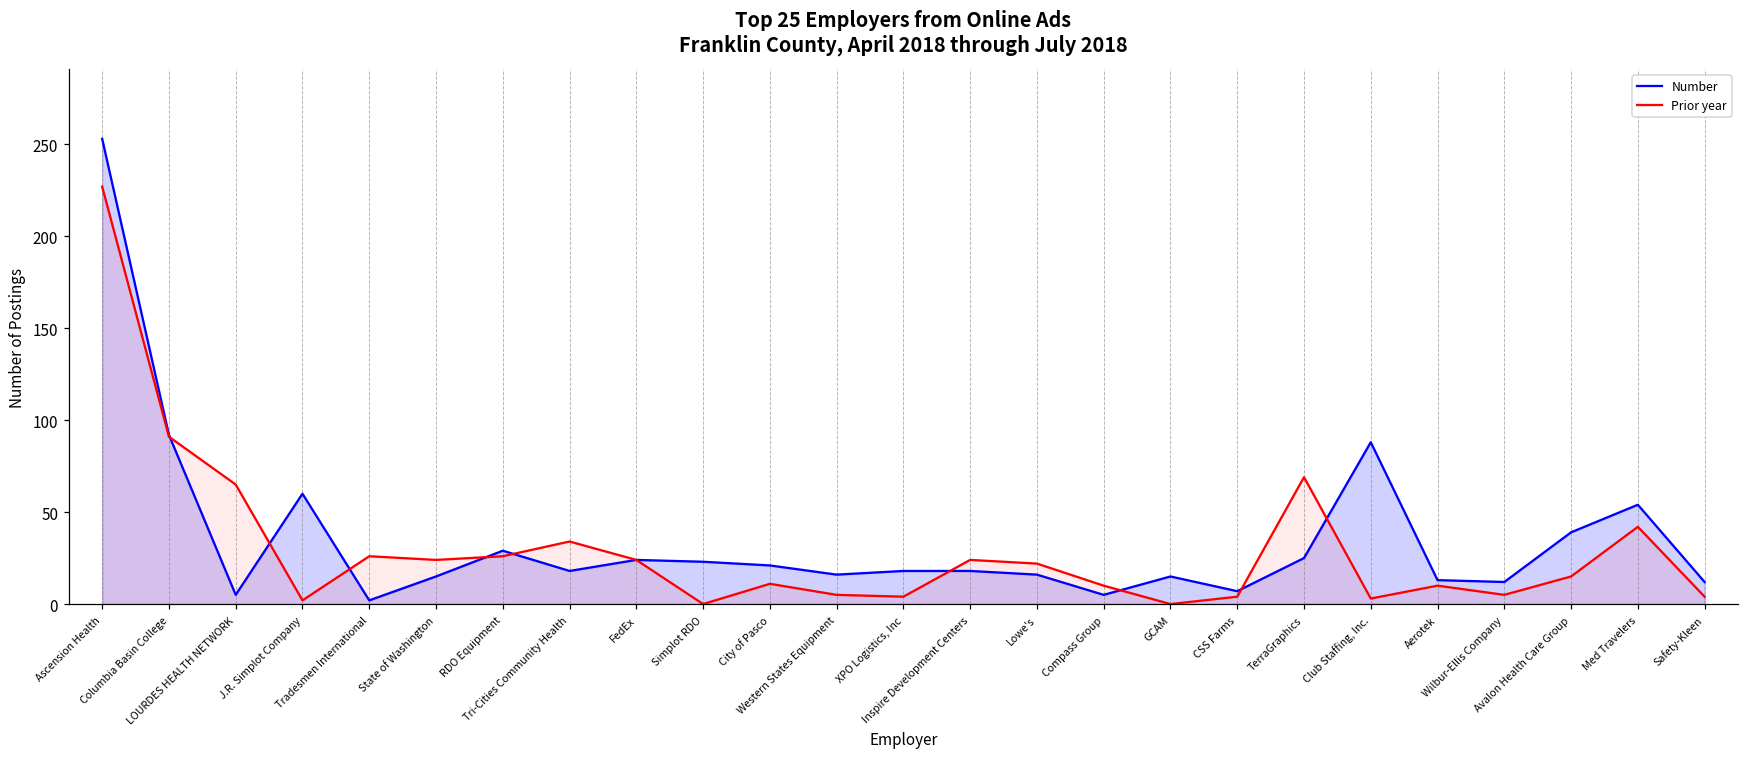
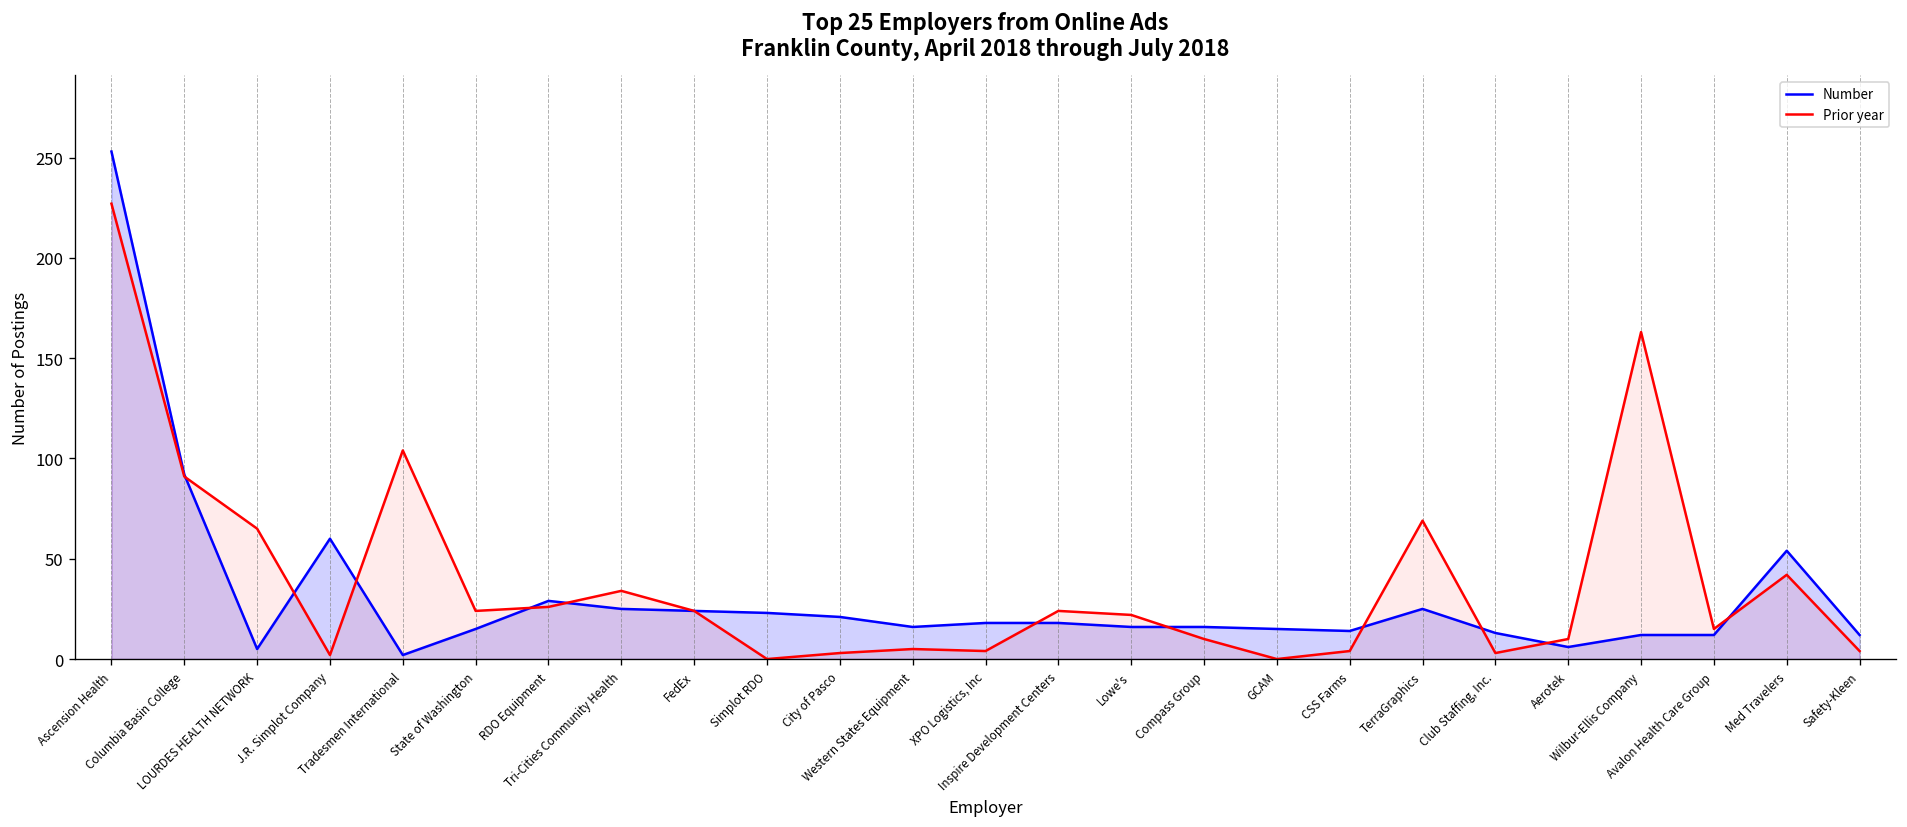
  {
    "Number": {
      "Ascension Health": 253,
      "LOURDES HEALTH NETWORK": 5,
      "J.R. Simplot Company": 60,
      "Tradesmen International": 2,
      "State of Washington": 15,
      "RDO Equipment": 29,
-     "Tri-Cities Community Health": 18,
+     "Tri-Cities Community Health": 25,
      "Simplot RDO": 23,
      "City of Pasco": 21,
      "Western States Equipment": 16,
      "XPO Logistics, Inc": 18,
      "Inspire Development Centers": 18,
      "Lowe's": 16,
-     "Compass Group": 5,
+     "Compass Group": 16,
      "GCAM": 15,
-     "CSS Farms": 7,
+     "CSS Farms": 14,
      "TerraGraphics": 25,
-     "Club Staffing, Inc.": 88,
-     "Aerotek": 13,
+     "Club Staffing, Inc.": 13,
+     "Aerotek": 6,
      "Wilbur-Ellis Company": 12,
-     "Avalon Health Care Group": 39,
+     "Avalon Health Care Group": 12,
      "Med Travelers": 54,
      "Safety-Kleen": 12
    },
    "Prior year": {
      "Ascension Health": 227,
      "LOURDES HEALTH NETWORK": 65,
      "J.R. Simplot Company": 2,
-     "Tradesmen International": 26,
+     "Tradesmen International": 104,
      "State of Washington": 24,
      "RDO Equipment": 26,
      "Tri-Cities Community Health": 34,
      "Simplot RDO": 0,
-     "City of Pasco": 11,
+     "City of Pasco": 3,
      "Western States Equipment": 5,
      "XPO Logistics, Inc": 4,
      "Inspire Development Centers": 24,
      "Lowe's": 22,
      "Compass Group": 10,
      "GCAM": 0,
      "CSS Farms": 4,
      "TerraGraphics": 69,
      "Club Staffing, Inc.": 3,
      "Aerotek": 10,
-     "Wilbur-Ellis Company": 5,
+     "Wilbur-Ellis Company": 163,
      "Avalon Health Care Group": 15,
      "Med Travelers": 42,
      "Safety-Kleen": 4
    }
  }
